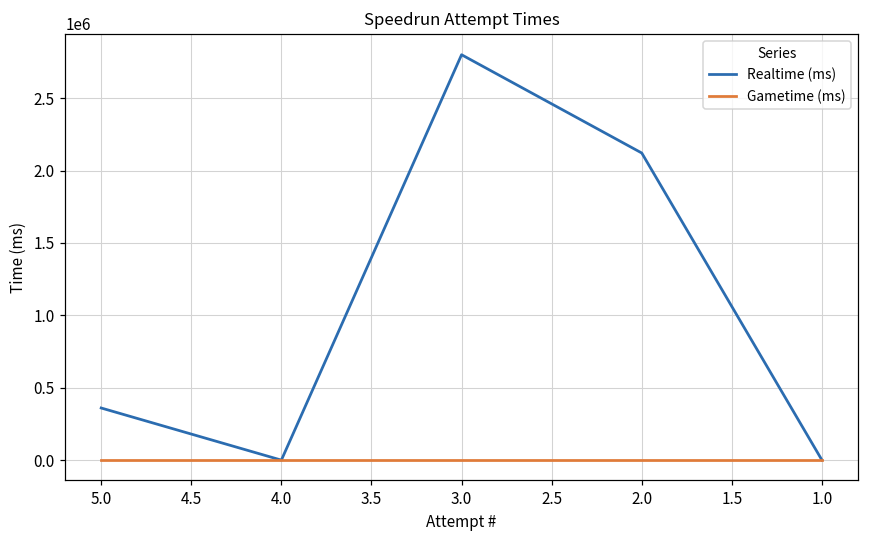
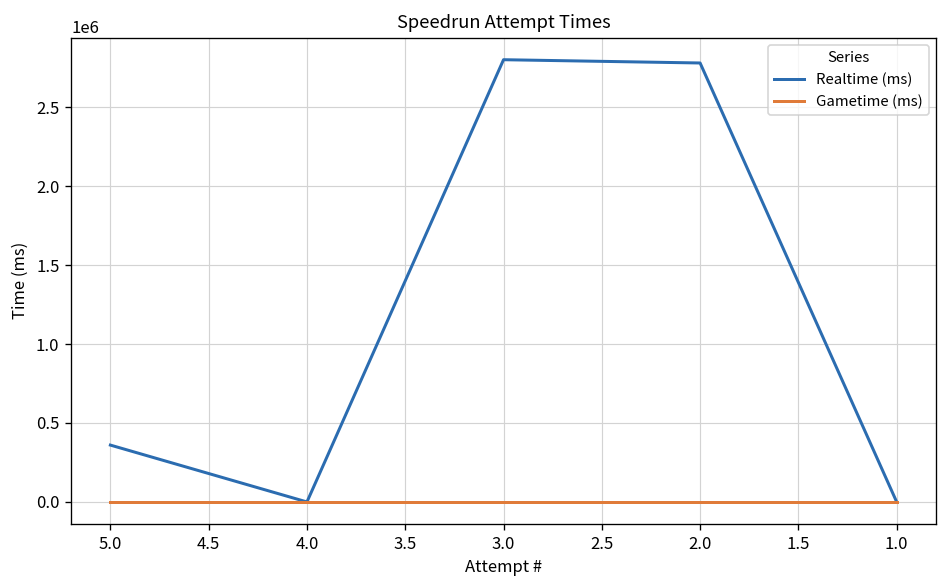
  {
    "Realtime (ms)": {
      "5.0": 360000,
      "3.0": 2800000,
-     "2.0": 2120000
+     "2.0": 2780000
    },
    "Gametime (ms)": {
      "5.0": 0,
      "3.0": 0,
      "2.0": 0
    }
  }
